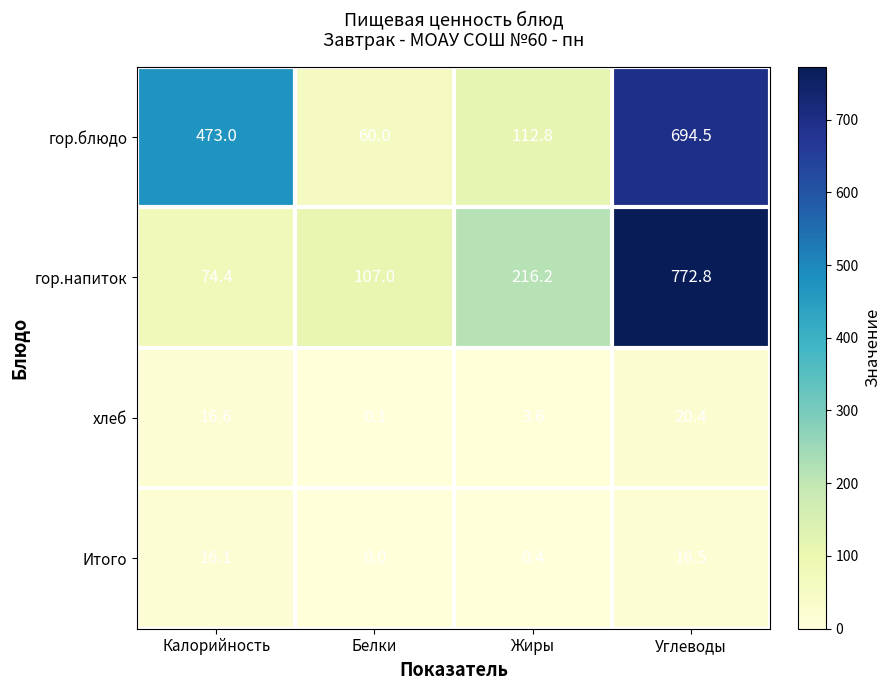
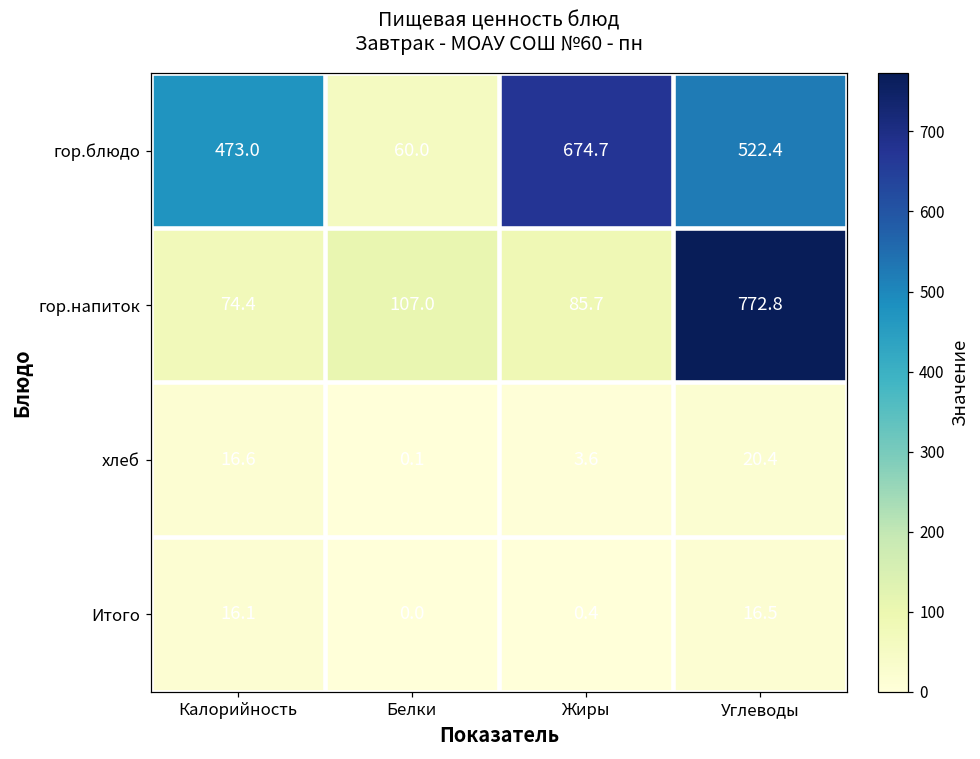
  {
    "гор.блюдо": {
      "Калорийность": 473.0,
      "Белки": 60.0,
-     "Жиры": 112.8,
-     "Углеводы": 694.5
+     "Жиры": 674.7,
+     "Углеводы": 522.4
    },
    "гор.напиток": {
      "Калорийность": 74.4,
      "Белки": 107.0,
-     "Жиры": 216.2,
+     "Жиры": 85.7,
      "Углеводы": 772.8
    }
  }
